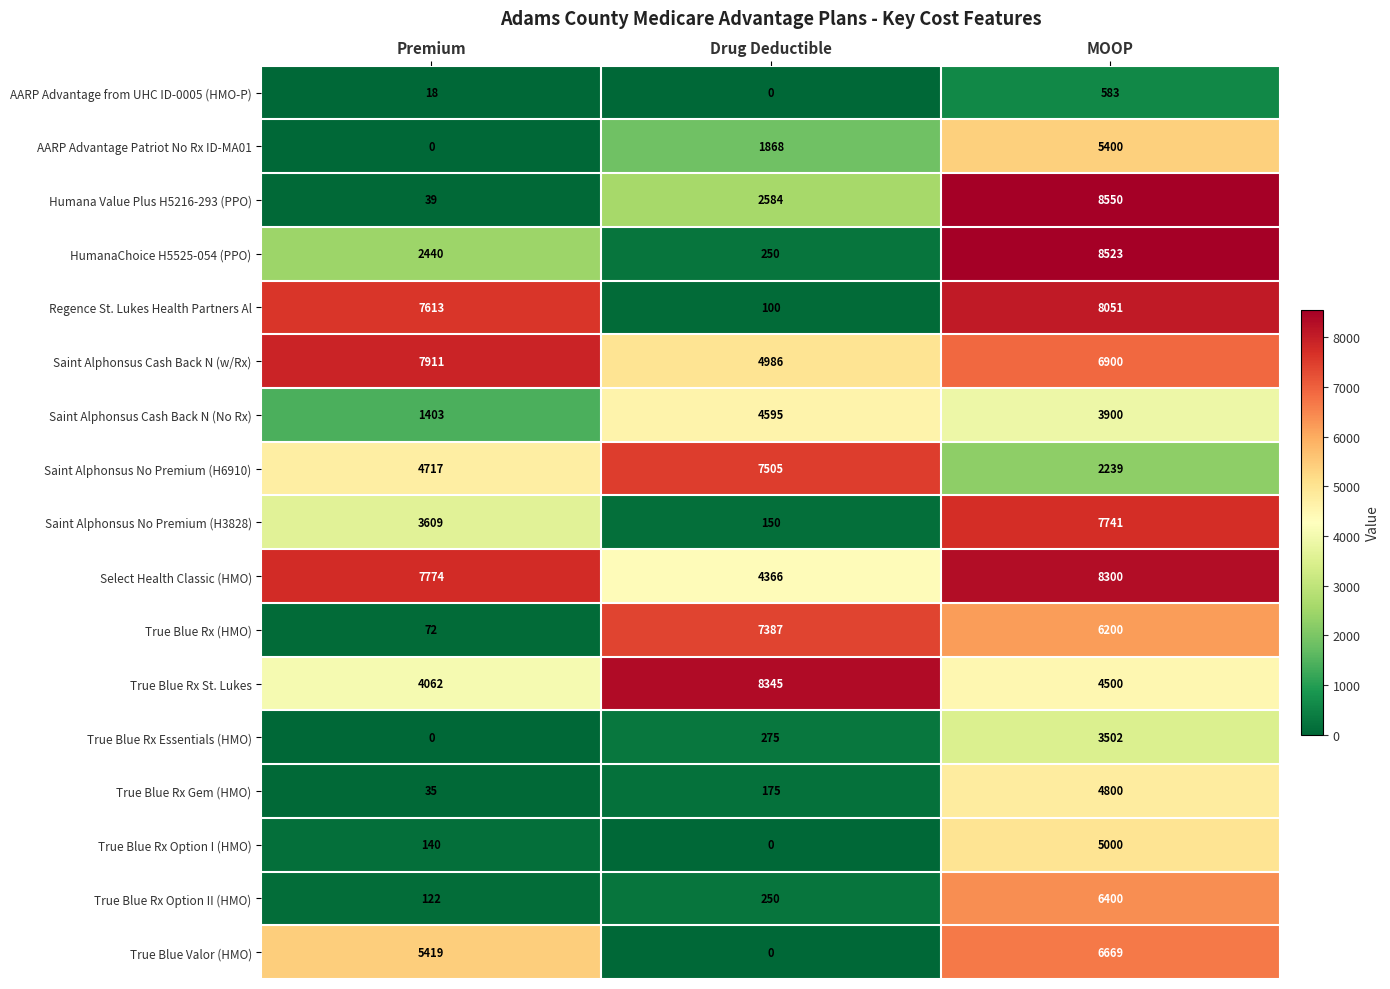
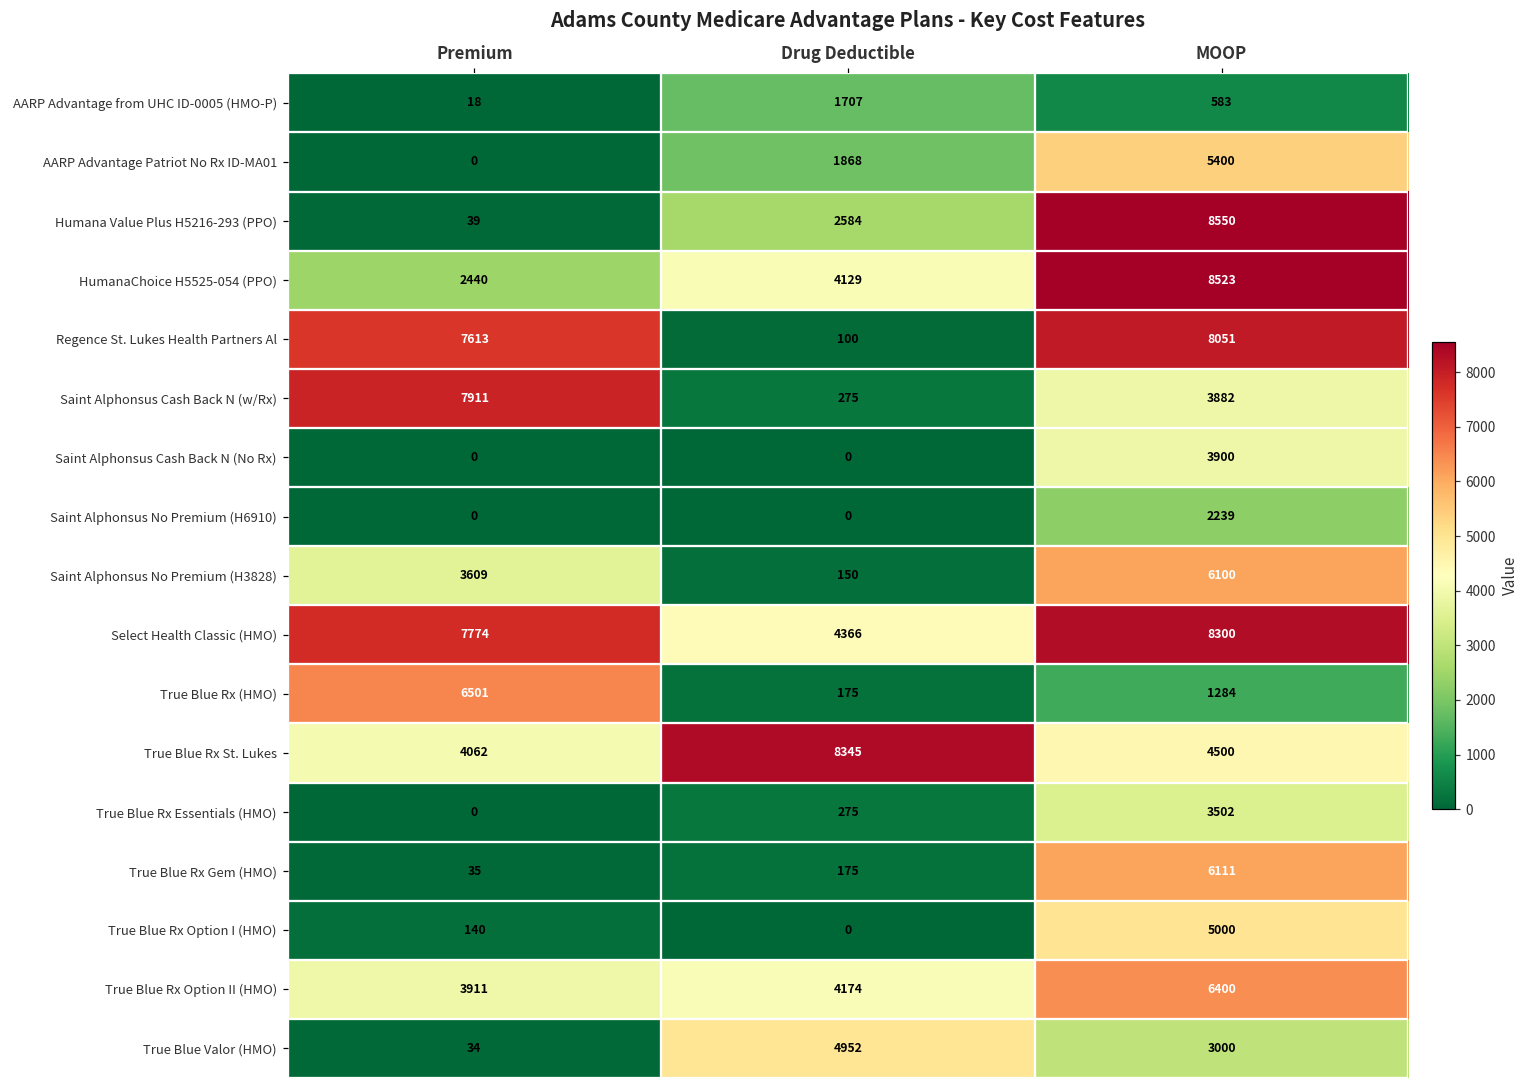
  {
    "AARP Advantage from UHC ID-0005 (HMO-P)": {
      "Premium": 18,
-     "Drug Deductible": 0,
+     "Drug Deductible": 1707,
      "MOOP": 583
    },
    "AARP Advantage Patriot No Rx ID-MA01": {
      "Premium": 0,
      "Drug Deductible": 1868,
      "MOOP": 5400
    },
    "Humana Value Plus H5216-293 (PPO)": {
      "Premium": 39,
      "Drug Deductible": 2584,
      "MOOP": 8550
    },
    "HumanaChoice H5525-054 (PPO)": {
      "Premium": 2440,
-     "Drug Deductible": 250,
+     "Drug Deductible": 4129,
      "MOOP": 8523
    },
    "Regence St. Lukes Health Partners Al": {
      "Premium": 7613,
      "Drug Deductible": 100,
      "MOOP": 8051
    },
    "Saint Alphonsus Cash Back N (w/Rx)": {
      "Premium": 7911,
-     "Drug Deductible": 4986,
-     "MOOP": 6900
+     "Drug Deductible": 275,
+     "MOOP": 3882
    },
    "Saint Alphonsus Cash Back N (No Rx)": {
-     "Premium": 1403,
-     "Drug Deductible": 4595,
+     "Premium": 0,
+     "Drug Deductible": 0,
      "MOOP": 3900
    },
    "Saint Alphonsus No Premium (H6910)": {
-     "Premium": 4717,
-     "Drug Deductible": 7505,
+     "Premium": 0,
+     "Drug Deductible": 0,
      "MOOP": 2239
    },
    "Saint Alphonsus No Premium (H3828)": {
      "Premium": 3609,
      "Drug Deductible": 150,
-     "MOOP": 7741
+     "MOOP": 6100
    },
    "Select Health Classic (HMO)": {
      "Premium": 7774,
      "Drug Deductible": 4366,
      "MOOP": 8300
    },
    "True Blue Rx (HMO)": {
-     "Premium": 72,
-     "Drug Deductible": 7387,
-     "MOOP": 6200
+     "Premium": 6501,
+     "Drug Deductible": 175,
+     "MOOP": 1284
    },
    "True Blue Rx St. Lukes": {
      "Premium": 4062,
      "Drug Deductible": 8345,
      "MOOP": 4500
    },
    "True Blue Rx Essentials (HMO)": {
      "Premium": 0,
      "Drug Deductible": 275,
      "MOOP": 3502
    },
    "True Blue Rx Gem (HMO)": {
      "Premium": 35,
      "Drug Deductible": 175,
-     "MOOP": 4800
+     "MOOP": 6111
    },
    "True Blue Rx Option I (HMO)": {
      "Premium": 140,
      "Drug Deductible": 0,
      "MOOP": 5000
    },
    "True Blue Rx Option II (HMO)": {
-     "Premium": 122,
-     "Drug Deductible": 250,
+     "Premium": 3911,
+     "Drug Deductible": 4174,
      "MOOP": 6400
    },
    "True Blue Valor (HMO)": {
-     "Premium": 5419,
-     "Drug Deductible": 0,
-     "MOOP": 6669
+     "Premium": 34,
+     "Drug Deductible": 4952,
+     "MOOP": 3000
    }
  }
